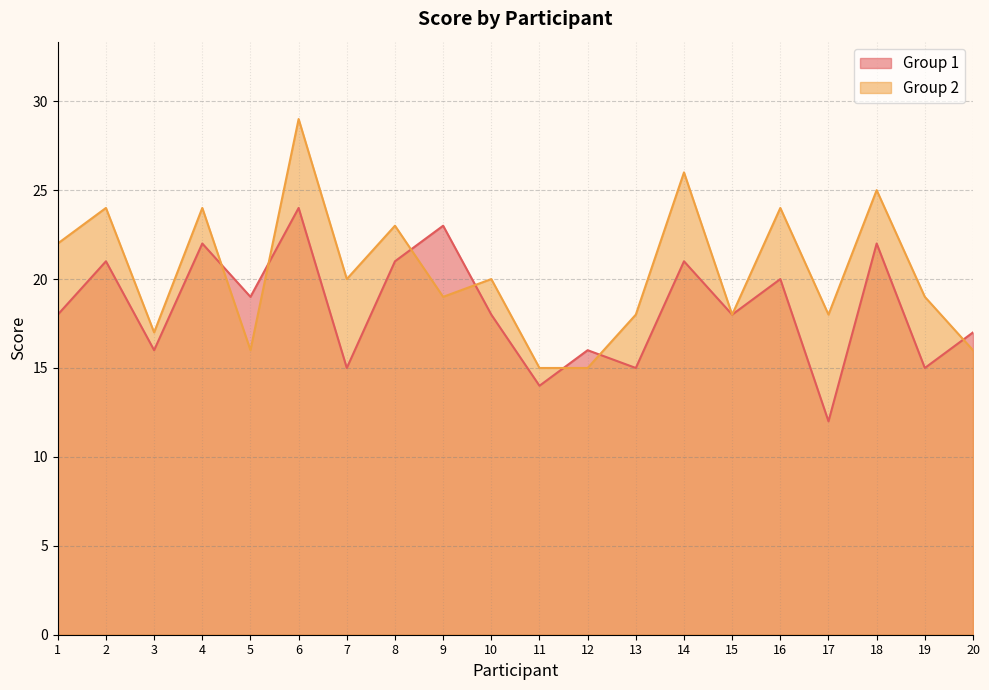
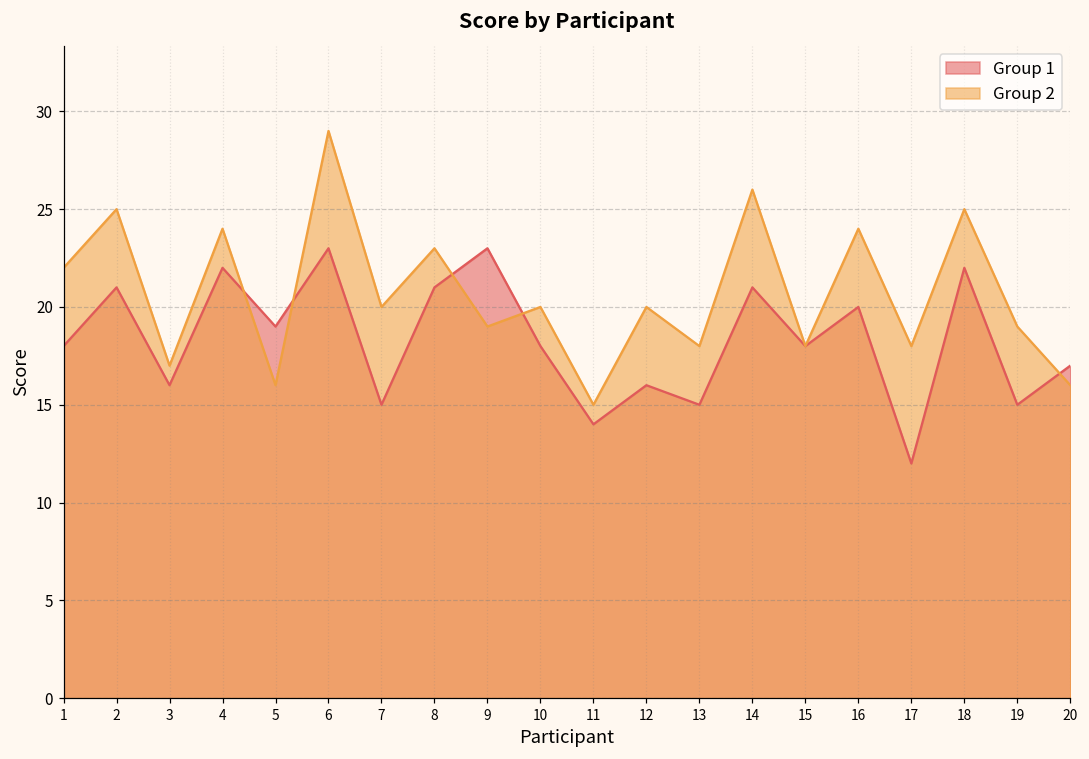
  {
    "Group 1": {
      "1": 18,
      "2": 21,
      "3": 16,
      "4": 22,
      "5": 19,
-     "6": 24,
+     "6": 23,
      "7": 15,
      "8": 21,
      "9": 23,
      "10": 18,
      "11": 14,
      "12": 16,
      "13": 15,
      "14": 21,
      "16": 20,
      "17": 12,
      "18": 22,
      "19": 15,
      "20": 17
    },
    "Group 2": {
      "1": 22,
-     "2": 24,
+     "2": 25,
      "3": 17,
      "4": 24,
      "5": 16,
      "6": 29,
      "7": 20,
      "8": 23,
      "9": 19,
      "10": 20,
      "11": 15,
-     "12": 15,
+     "12": 20,
      "13": 18,
      "14": 26,
      "16": 24,
      "17": 18,
      "18": 25,
      "19": 19,
      "20": 16
    }
  }
